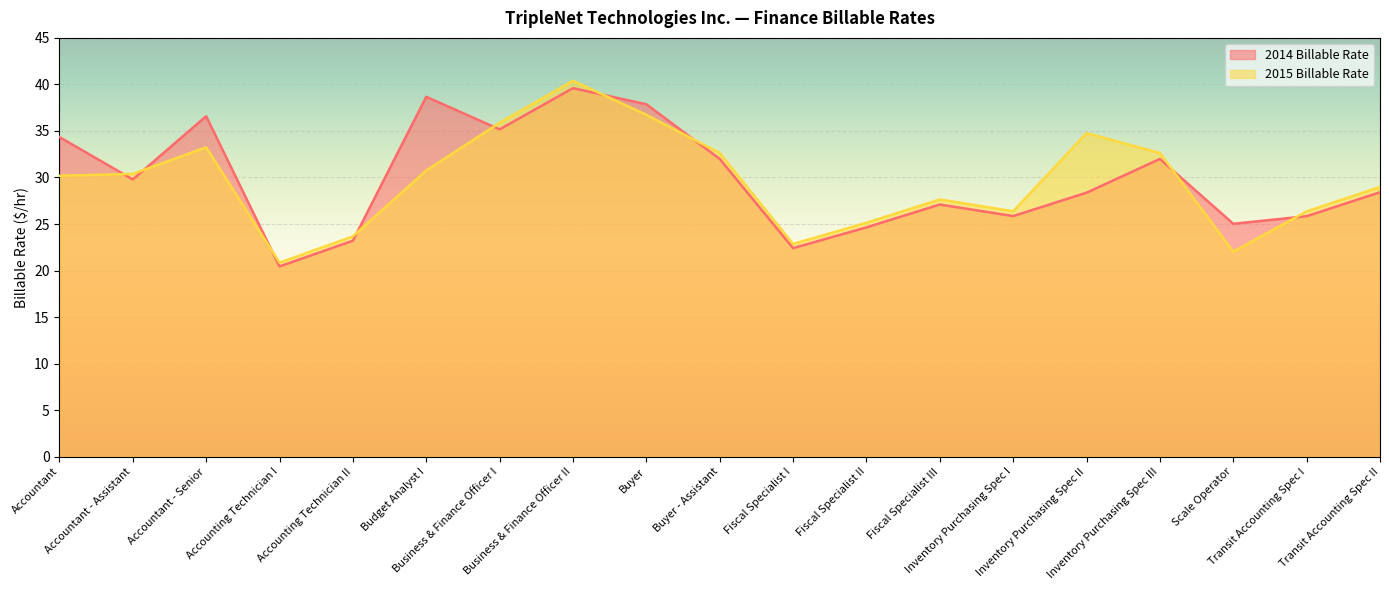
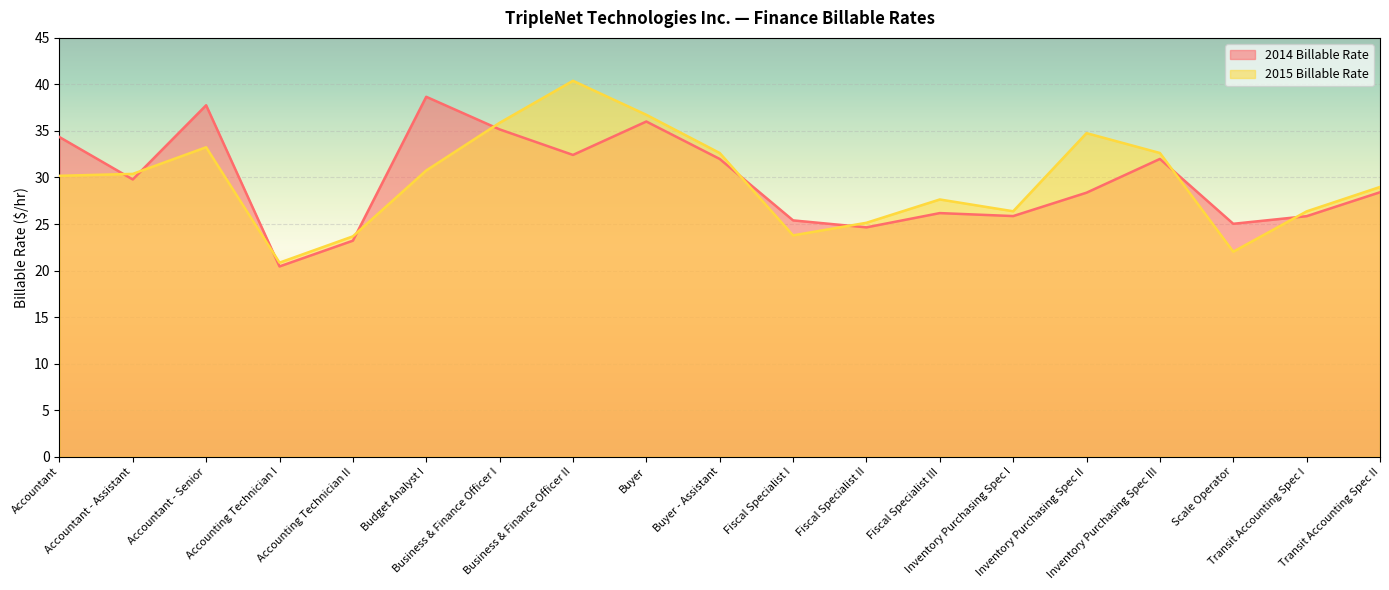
  {
    "2014 Billable Rate": {
      "Accountant": 34,
      "Accountant - Assistant": 30,
-     "Accountant - Senior": 37,
+     "Accountant - Senior": 38,
      "Accounting Technician I": 20,
      "Accounting Technician II": 23,
      "Budget Analyst I": 39,
      "Business & Finance Officer I": 35,
-     "Business & Finance Officer II": 40,
-     "Buyer": 38,
+     "Business & Finance Officer II": 32,
+     "Buyer": 36,
      "Buyer - Assistant": 32,
-     "Fiscal Specialist I": 22,
+     "Fiscal Specialist I": 25,
      "Fiscal Specialist II": 25,
-     "Fiscal Specialist III": 27,
+     "Fiscal Specialist III": 26,
      "Inventory Purchasing Spec I": 26,
      "Inventory Purchasing Spec II": 28,
      "Inventory Purchasing Spec III": 32,
      "Scale Operator": 25,
      "Transit Accounting Spec I": 26,
      "Transit Accounting Spec II": 28
    },
    "2015 Billable Rate": {
      "Accountant": 30,
      "Accountant - Assistant": 30,
      "Accountant - Senior": 33,
      "Accounting Technician I": 21,
      "Accounting Technician II": 24,
      "Budget Analyst I": 31,
      "Business & Finance Officer I": 36,
      "Business & Finance Officer II": 40,
      "Buyer": 37,
      "Buyer - Assistant": 33,
-     "Fiscal Specialist I": 23,
+     "Fiscal Specialist I": 24,
      "Fiscal Specialist II": 25,
      "Fiscal Specialist III": 28,
      "Inventory Purchasing Spec I": 26,
      "Inventory Purchasing Spec II": 35,
      "Inventory Purchasing Spec III": 33,
      "Scale Operator": 22,
      "Transit Accounting Spec I": 26,
      "Transit Accounting Spec II": 29
    }
  }
